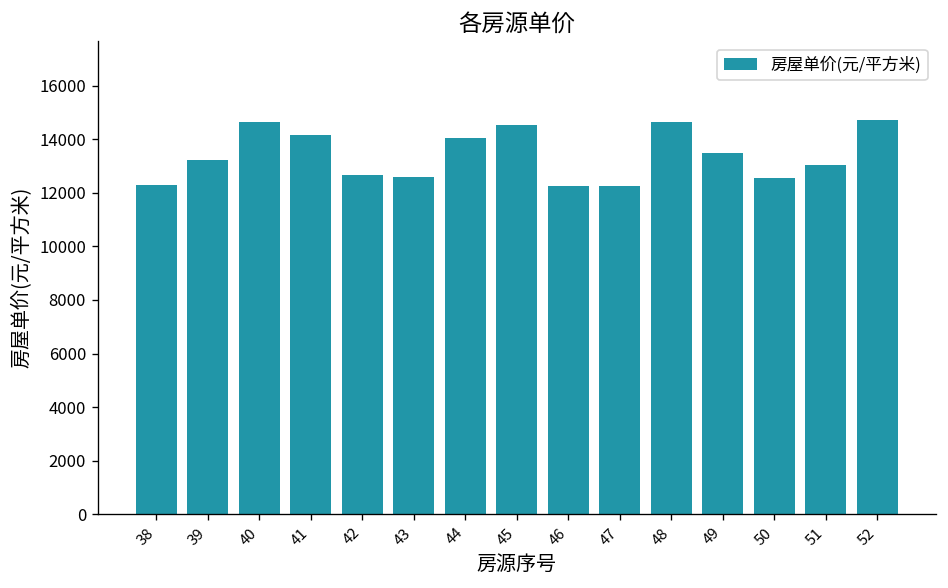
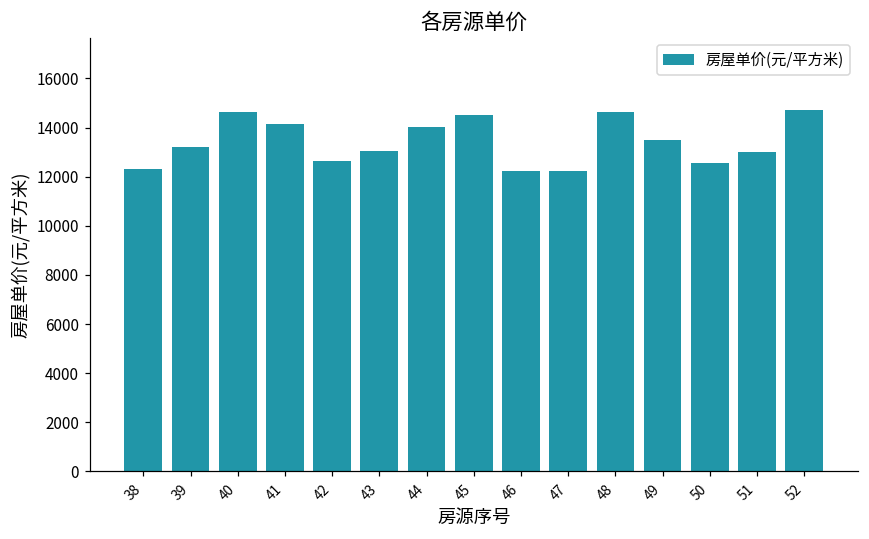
  {
    "38": 12300,
    "39": 13200,
    "40": 14600,
    "41": 14100,
    "42": 12700,
-   "43": 12600,
+   "43": 13000,
    "44": 14000,
    "45": 14500,
    "46": 12200,
    "47": 12200,
    "48": 14600,
    "49": 13500,
    "50": 12500,
    "51": 13000,
    "52": 14700
  }
